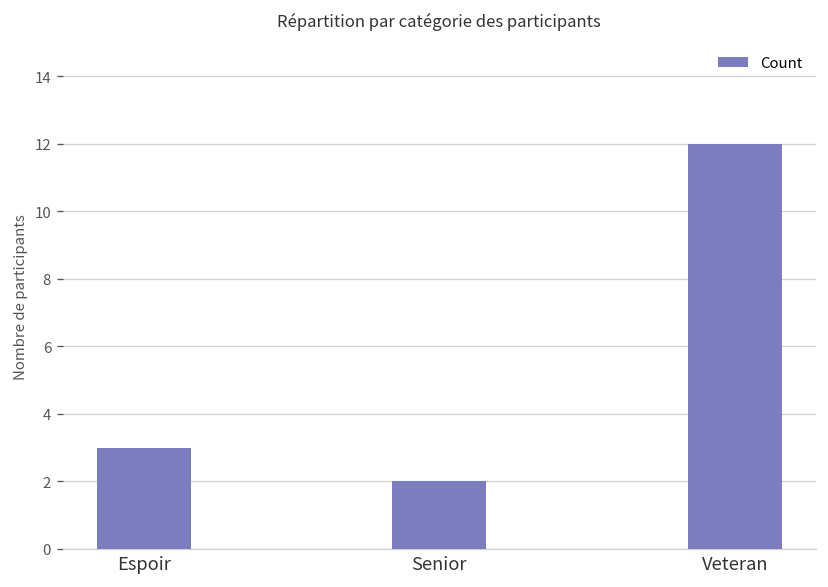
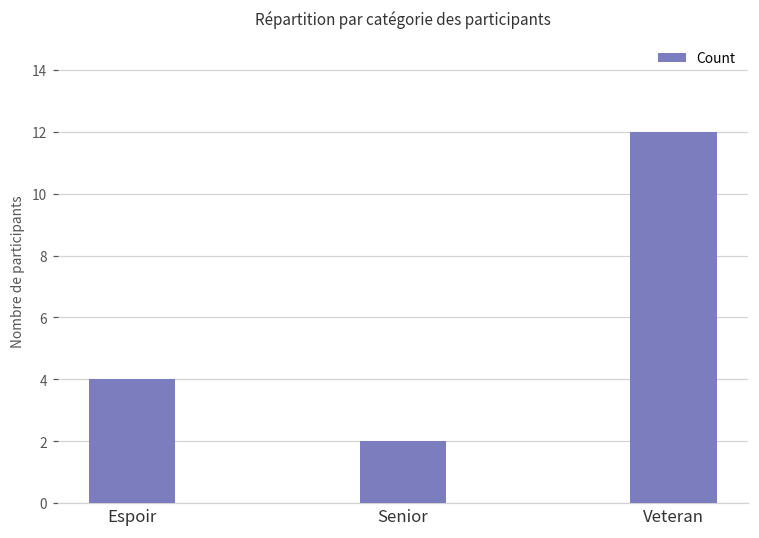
  {
-   "Espoir": 3,
+   "Espoir": 4,
    "Senior": 2,
    "Veteran": 12
  }
